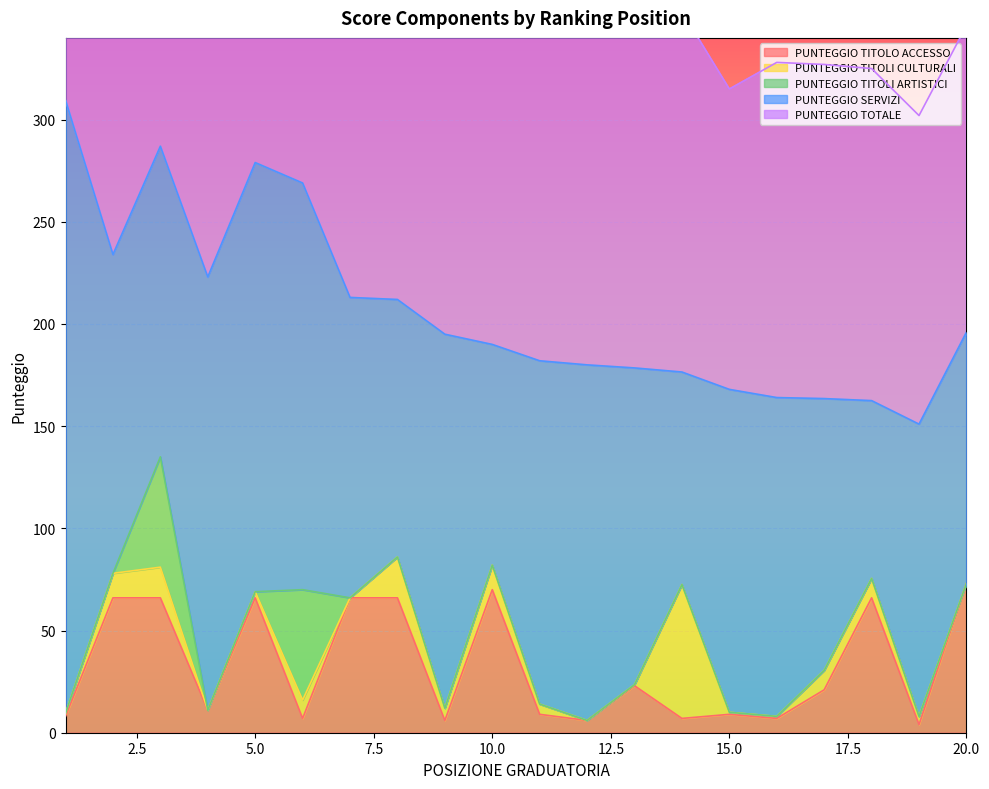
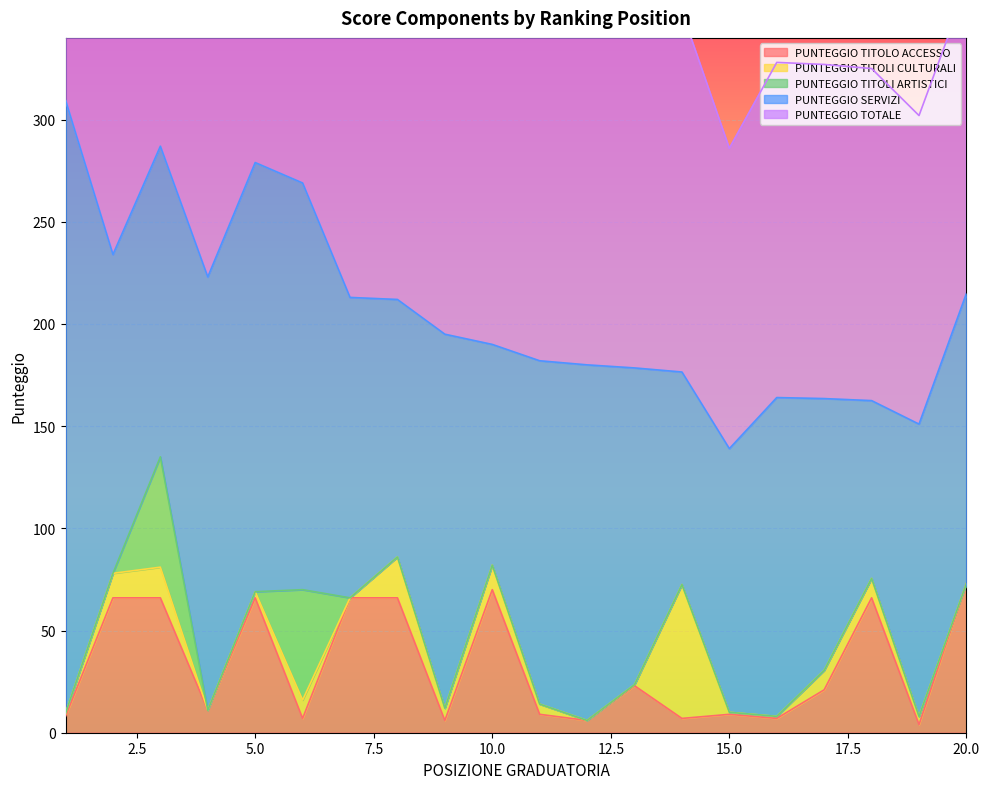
  {
    "PUNTEGGIO TITOLO ACCESSO": {
      "5.0": 66,
      "10.0": 70
    },
    "PUNTEGGIO SERVIZI": {
      "5.0": 210,
      "10.0": 108,
-     "15.0": 158,
-     "20.0": 123
+     "15.0": 129,
+     "20.0": 142
    },
    "PUNTEGGIO TOTALE": {
      "15.0": 147
    }
  }
